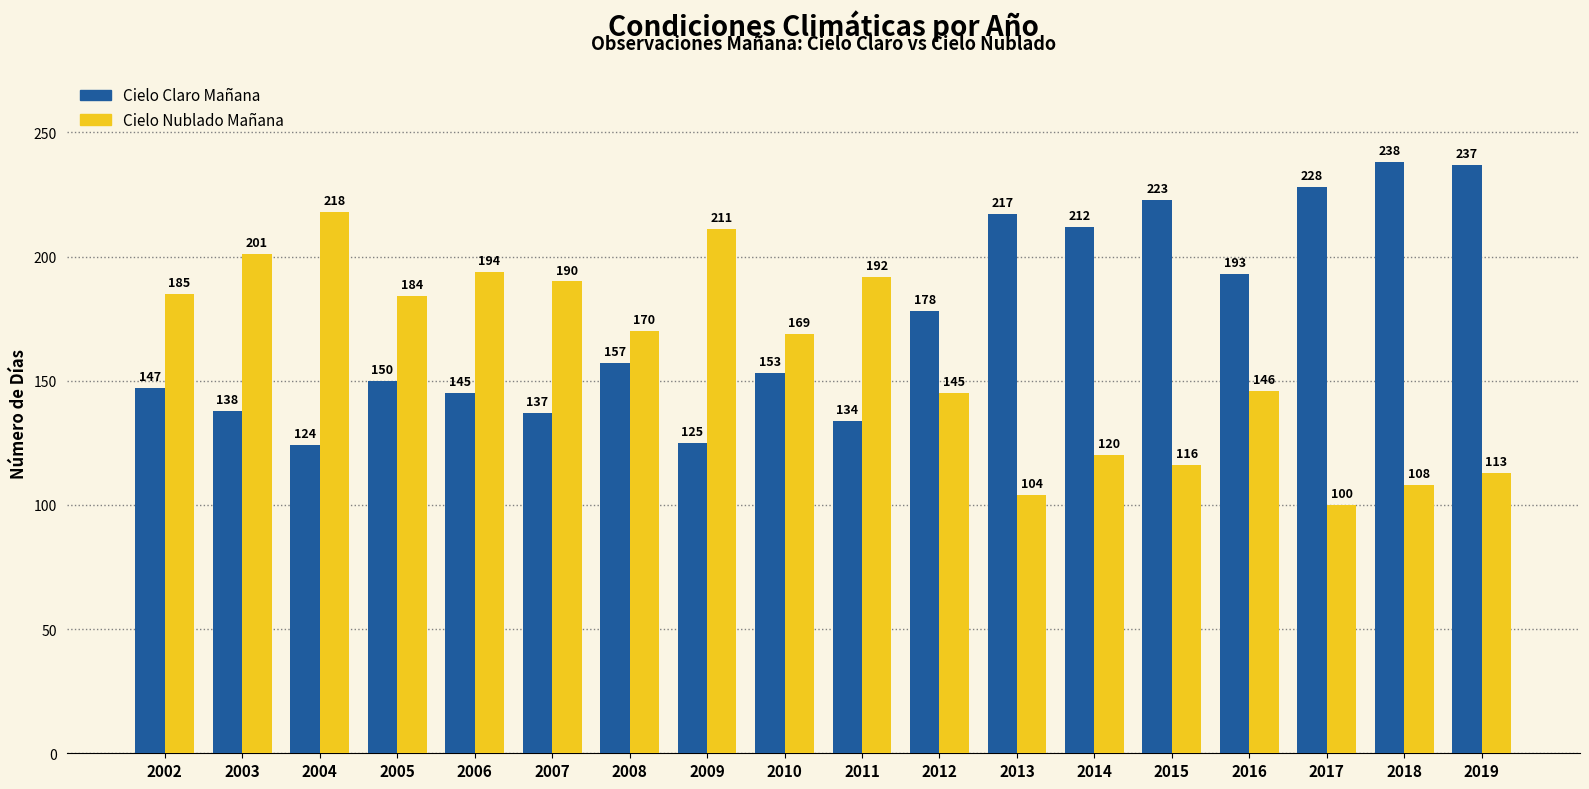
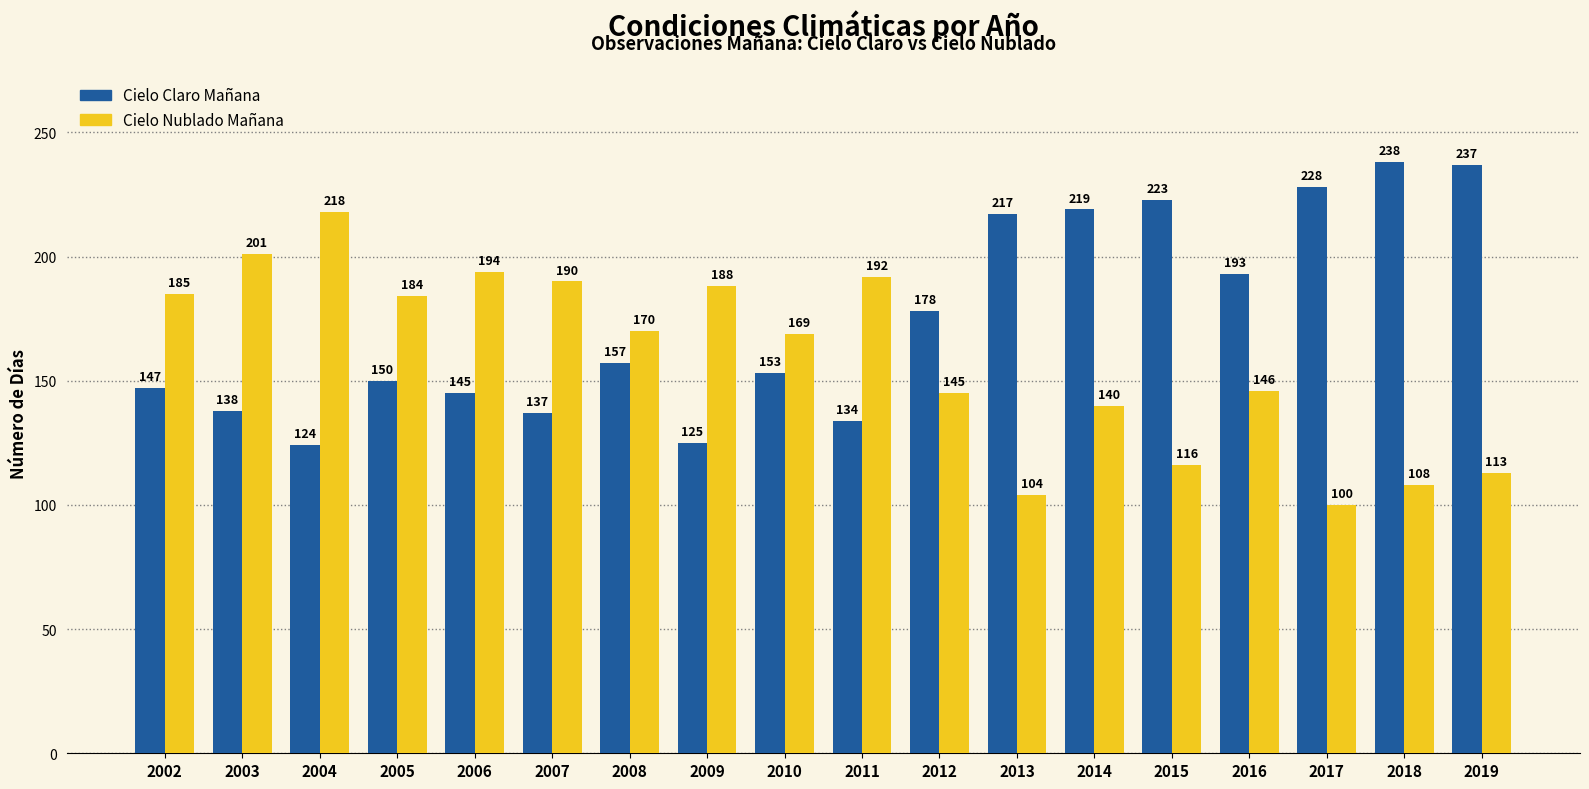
  {
    "Cielo Claro Mañana": {
      "2002": 147,
      "2003": 138,
      "2004": 124,
      "2005": 150,
      "2006": 145,
      "2007": 137,
      "2008": 157,
      "2009": 125,
      "2010": 153,
      "2011": 134,
      "2012": 178,
      "2013": 217,
-     "2014": 212,
+     "2014": 219,
      "2015": 223,
      "2016": 193,
      "2017": 228,
      "2018": 238,
      "2019": 237
    },
    "Cielo Nublado Mañana": {
      "2002": 185,
      "2003": 201,
      "2004": 218,
      "2005": 184,
      "2006": 194,
      "2007": 190,
      "2008": 170,
-     "2009": 211,
+     "2009": 188,
      "2010": 169,
      "2011": 192,
      "2012": 145,
      "2013": 104,
-     "2014": 120,
+     "2014": 140,
      "2015": 116,
      "2016": 146,
      "2017": 100,
      "2018": 108,
      "2019": 113
    }
  }
